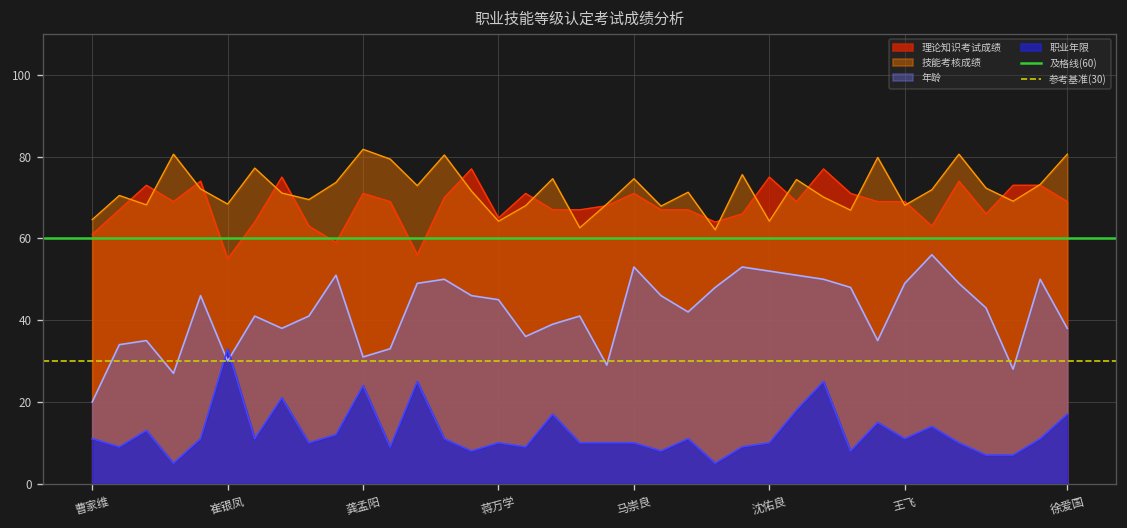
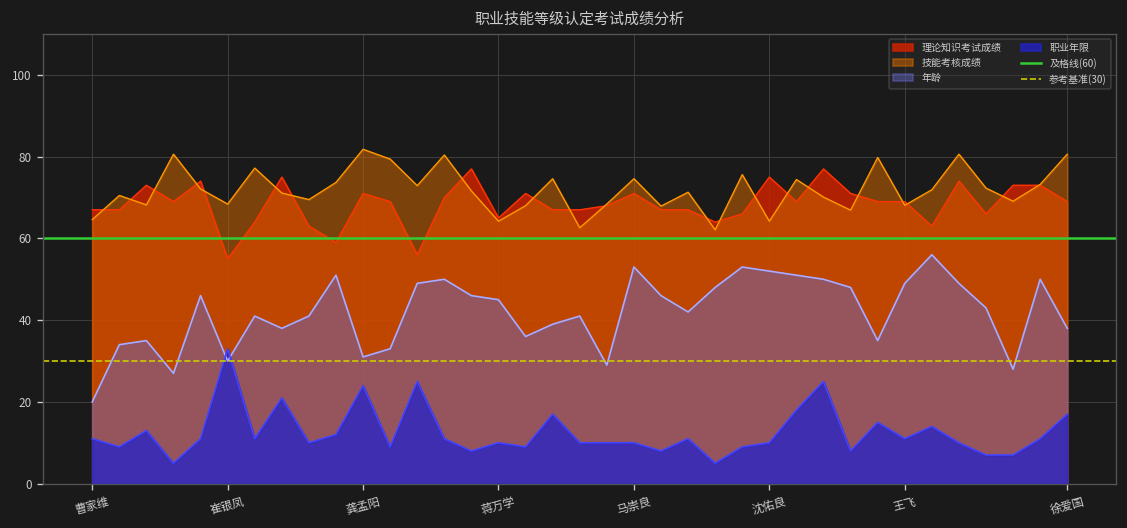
  {
    "理论知识考试成绩": {
-     "曹家维": 61,
+     "曹家维": 67,
      "崔银凤": 55,
      "龚孟阳": 71,
      "蒋万学": 65,
      "马崇良": 71,
      "沈佑良": 75,
      "王飞": 69,
      "徐爱国": 69
    },
    "技能考核成绩": {
      "曹家维": 65,
      "崔银凤": 68,
      "龚孟阳": 82,
      "蒋万学": 64,
      "马崇良": 75,
      "沈佑良": 64,
      "王飞": 68,
      "徐爱国": 81
    },
    "年龄": {
      "曹家维": 20,
      "崔银凤": 30,
      "龚孟阳": 31,
      "蒋万学": 45,
      "马崇良": 53,
      "沈佑良": 52,
      "王飞": 49,
      "徐爱国": 38
    },
    "职业年限": {
      "曹家维": 11,
      "崔银凤": 33,
      "龚孟阳": 24,
      "蒋万学": 10,
      "马崇良": 10,
      "沈佑良": 10,
      "王飞": 11,
      "徐爱国": 17
    }
  }
